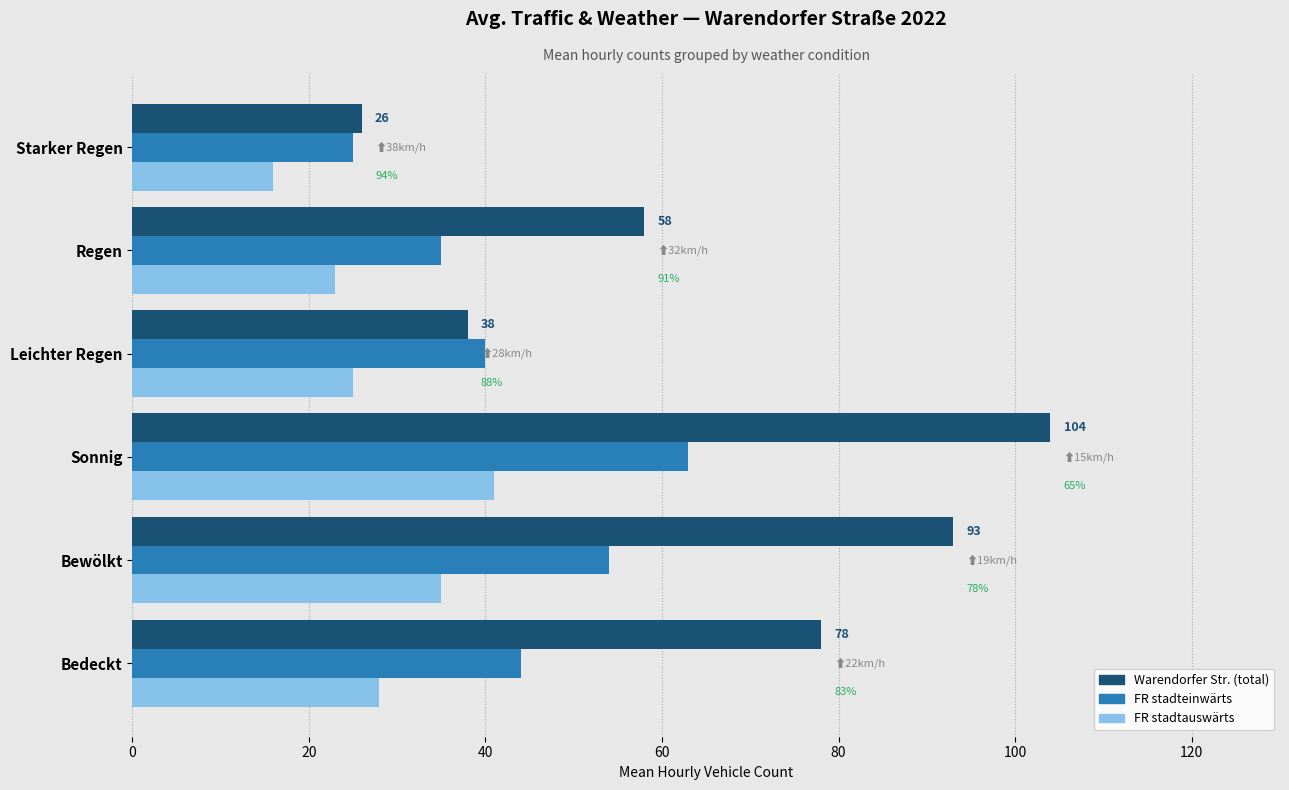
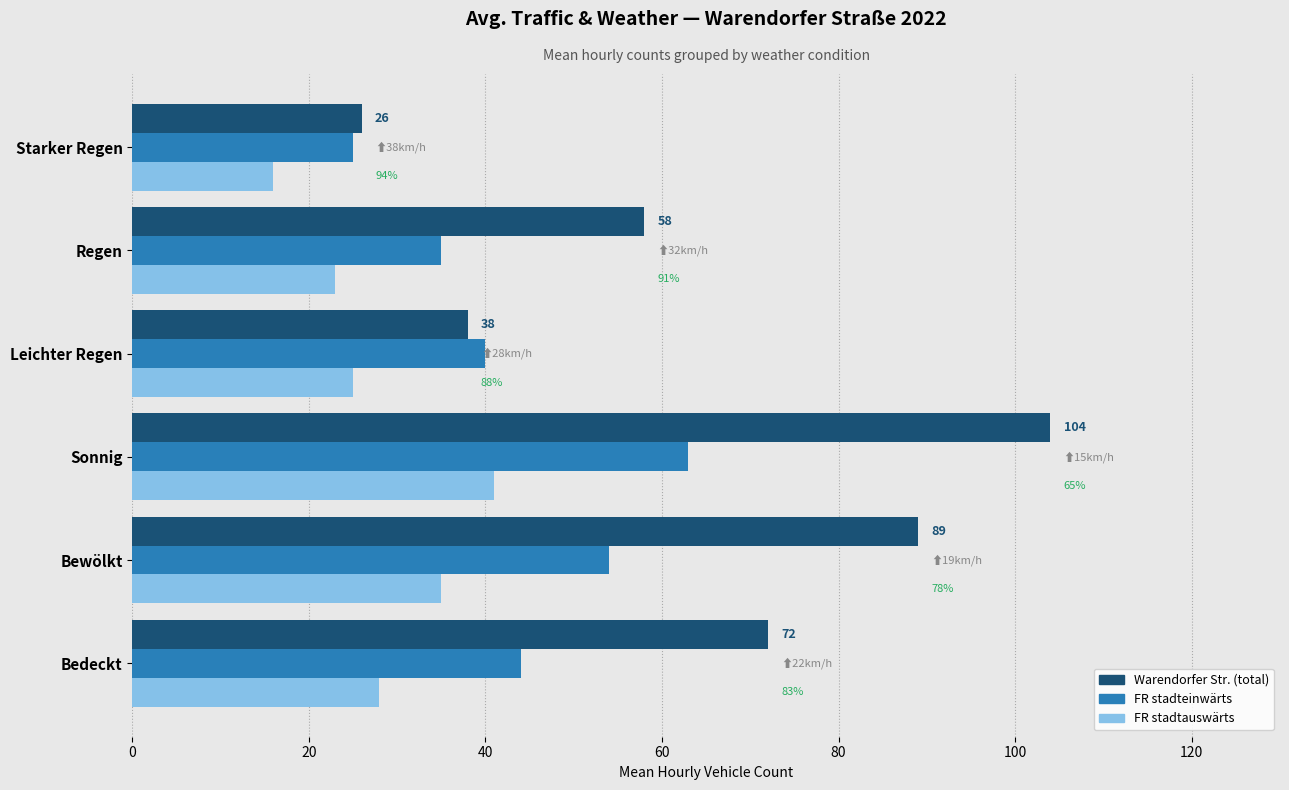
  {
    "Warendorfer Str. (total)": {
      "Starker Regen": 26,
      "Regen": 58,
      "Leichter Regen": 38,
      "Sonnig": 104,
-     "Bewölkt": 93,
-     "Bedeckt": 78
+     "Bewölkt": 89,
+     "Bedeckt": 72
    }
  }
